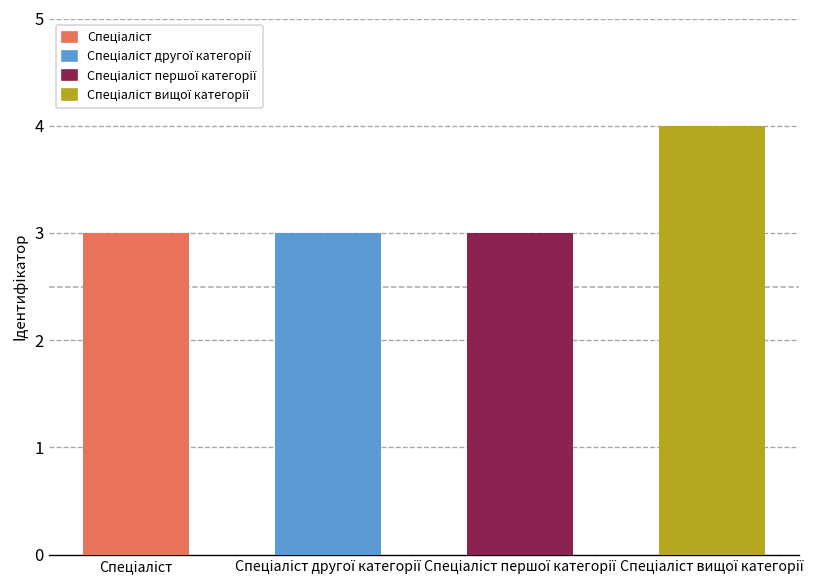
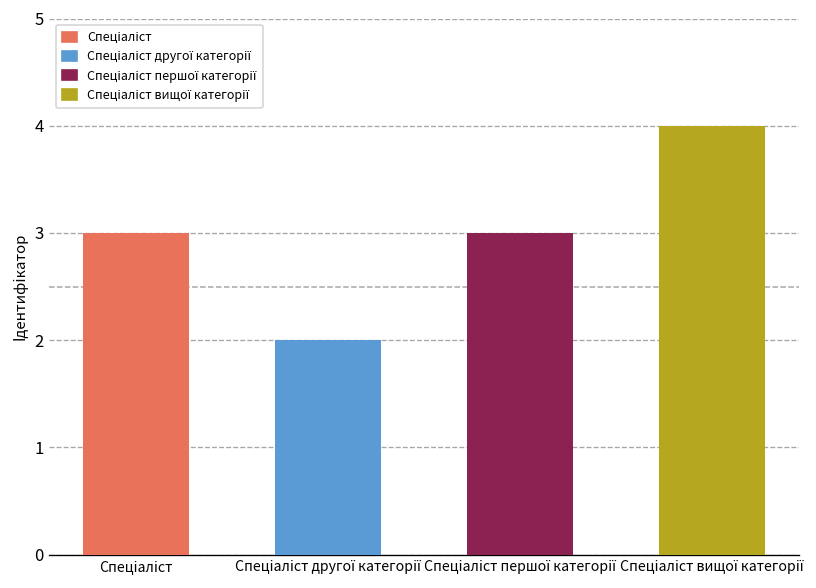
  {
    "Спеціаліст": 3,
-   "Спеціаліст другої категорії": 3,
+   "Спеціаліст другої категорії": 2,
    "Спеціаліст першої категорії": 3,
    "Спеціаліст вищої категорії": 4
  }
